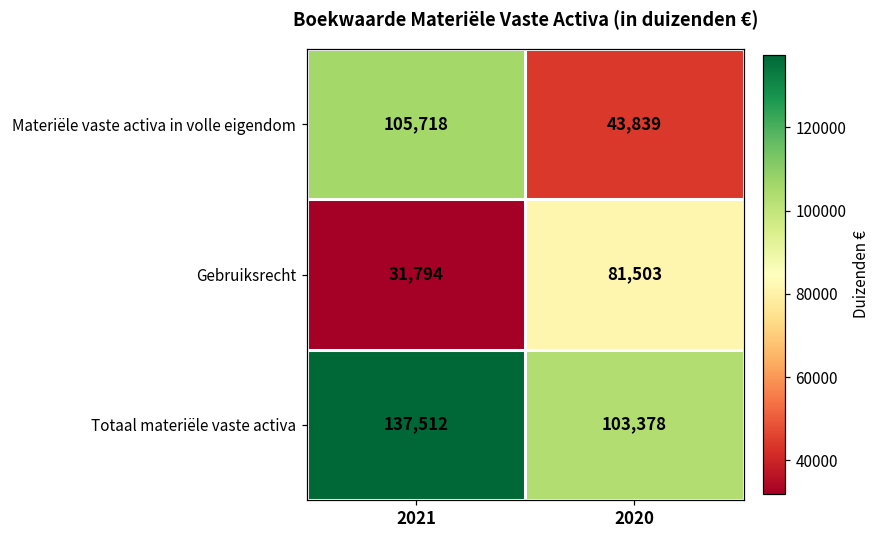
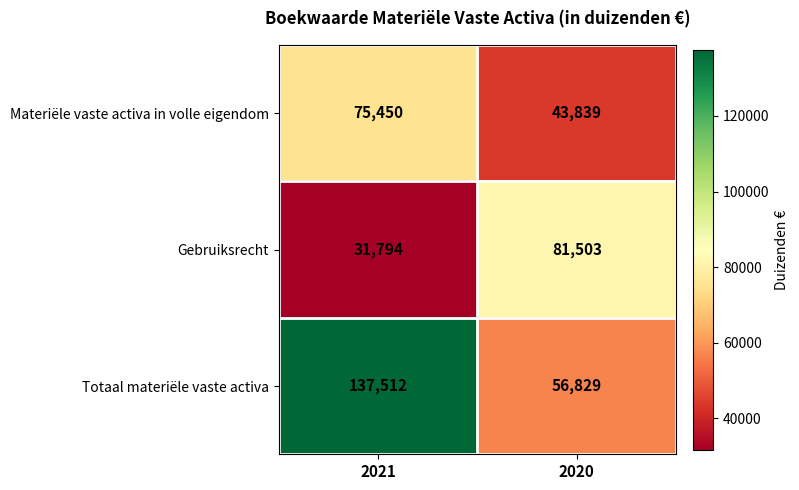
  {
    "Materiële vaste activa in volle eigendom": {
-     "2021": "105,718",
+     "2021": "75,450",
      "2020": "43,839"
    },
    "Gebruiksrecht": {
      "2021": "31,794",
      "2020": "81,503"
    },
    "Totaal materiële vaste activa": {
      "2021": "137,512",
-     "2020": "103,378"
+     "2020": "56,829"
    }
  }
